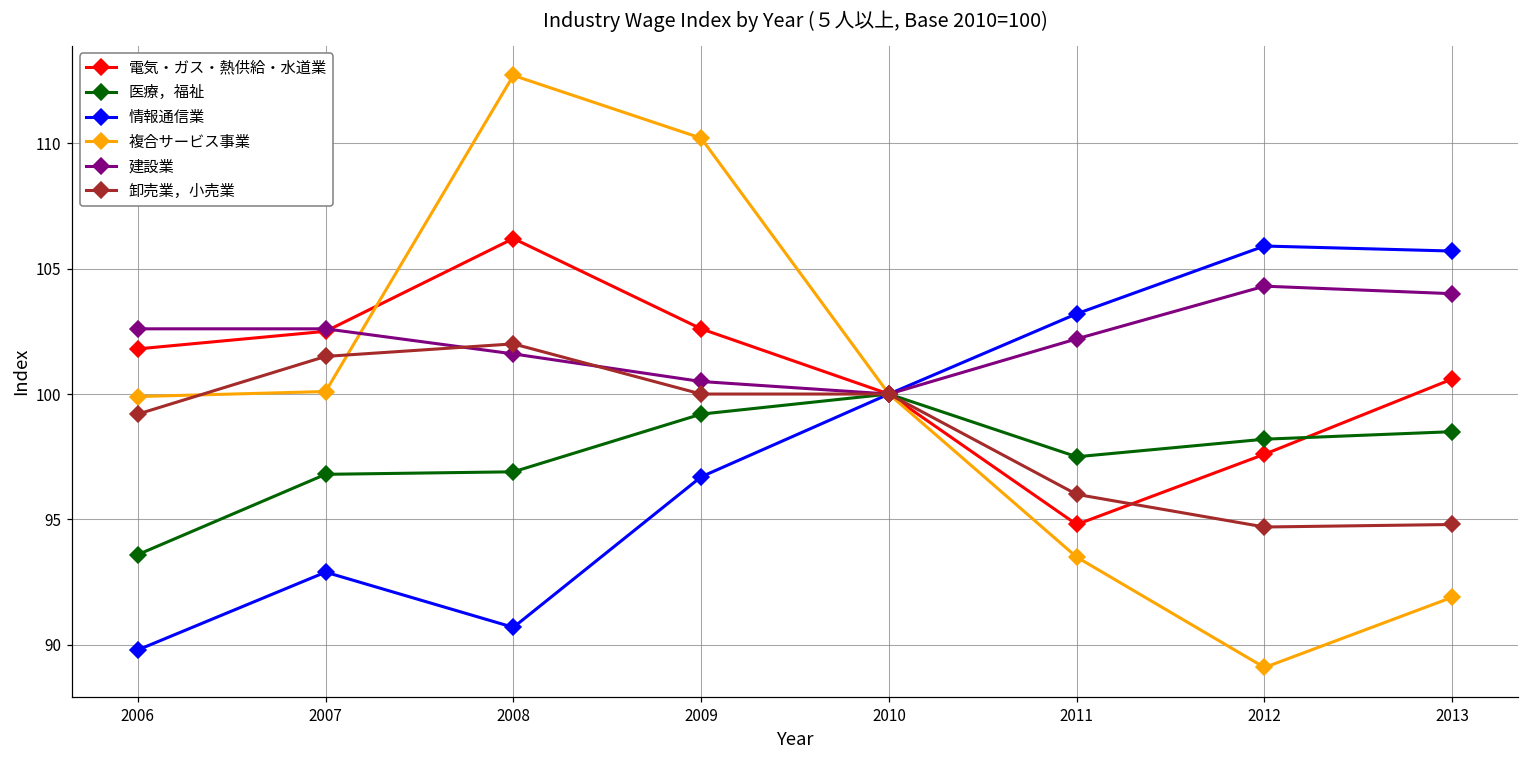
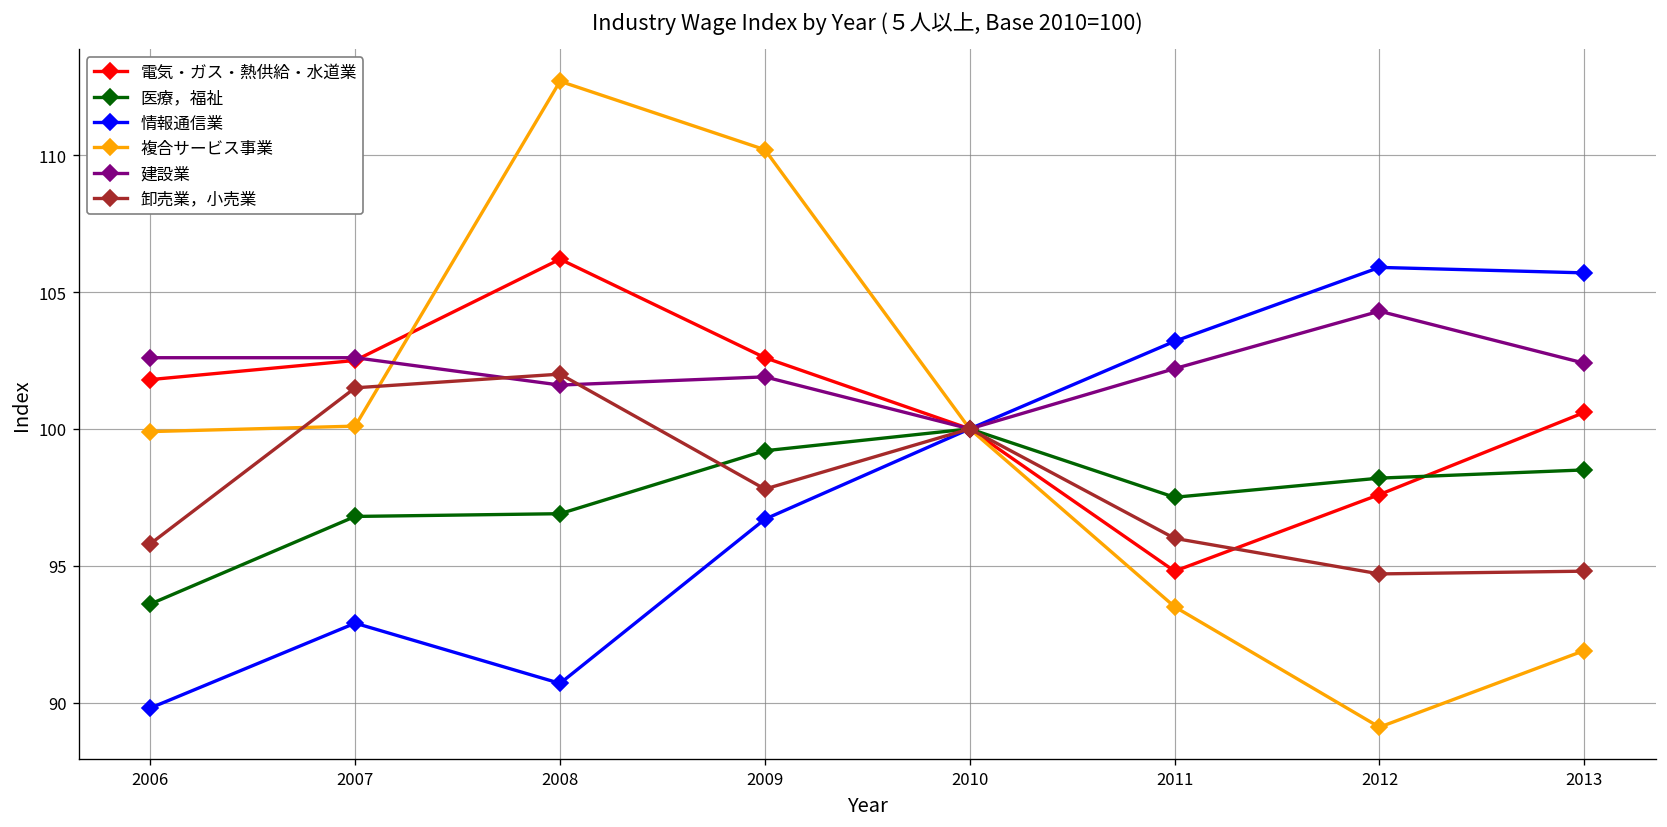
  {
    "電気・ガス・熱供給・水道業": {
      "2006": 101.8,
      "2008": 106.2,
      "2009": 102.6,
      "2011": 94.8,
      "2012": 97.6,
      "2013": 100.6
    },
    "医療，福祉": {
      "2006": 93.6,
      "2007": 96.8,
      "2008": 96.9,
      "2009": 99.2,
      "2011": 97.5,
      "2012": 98.2,
      "2013": 98.5
    },
    "情報通信業": {
      "2006": 89.8,
      "2007": 92.9,
      "2008": 90.7,
      "2009": 96.7,
      "2011": 103.2,
      "2012": 105.9,
      "2013": 105.7
    },
    "複合サービス事業": {
      "2006": 99.9,
      "2007": 100.1,
      "2008": 112.7,
      "2009": 110.2,
      "2011": 93.5,
      "2012": 89.1,
      "2013": 91.9
    },
    "建設業": {
      "2006": 102.6,
      "2008": 101.6,
-     "2009": 100.5,
+     "2009": 101.9,
      "2011": 102.2,
      "2012": 104.3,
-     "2013": 104.0
+     "2013": 102.4
    },
    "卸売業，小売業": {
-     "2006": 99.2,
+     "2006": 95.8,
      "2007": 101.5,
      "2008": 102.0,
-     "2009": 100.0,
+     "2009": 97.8,
      "2011": 96.0,
      "2012": 94.7,
      "2013": 94.8
    }
  }
